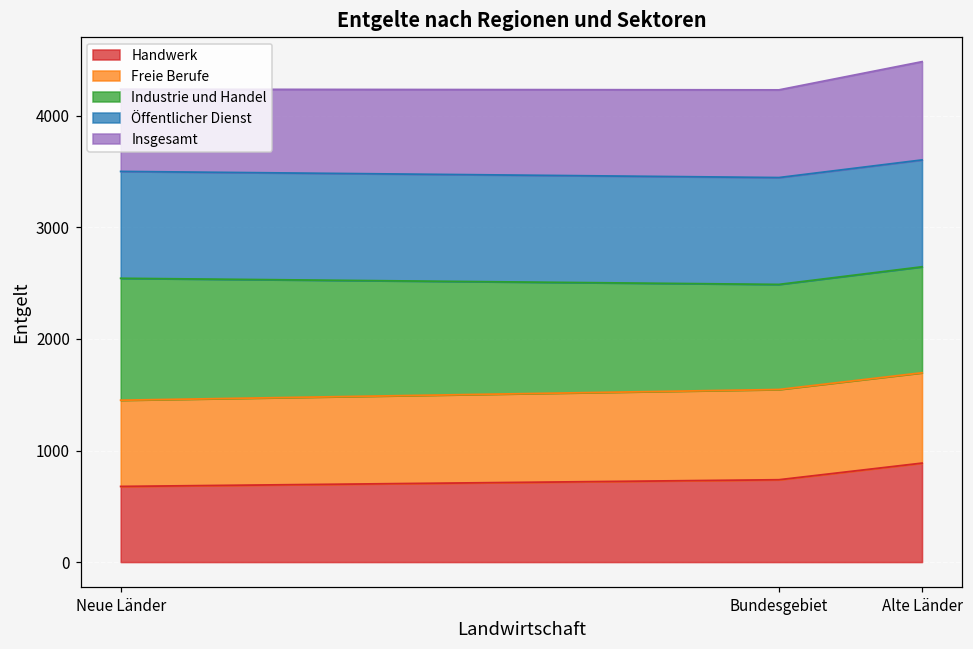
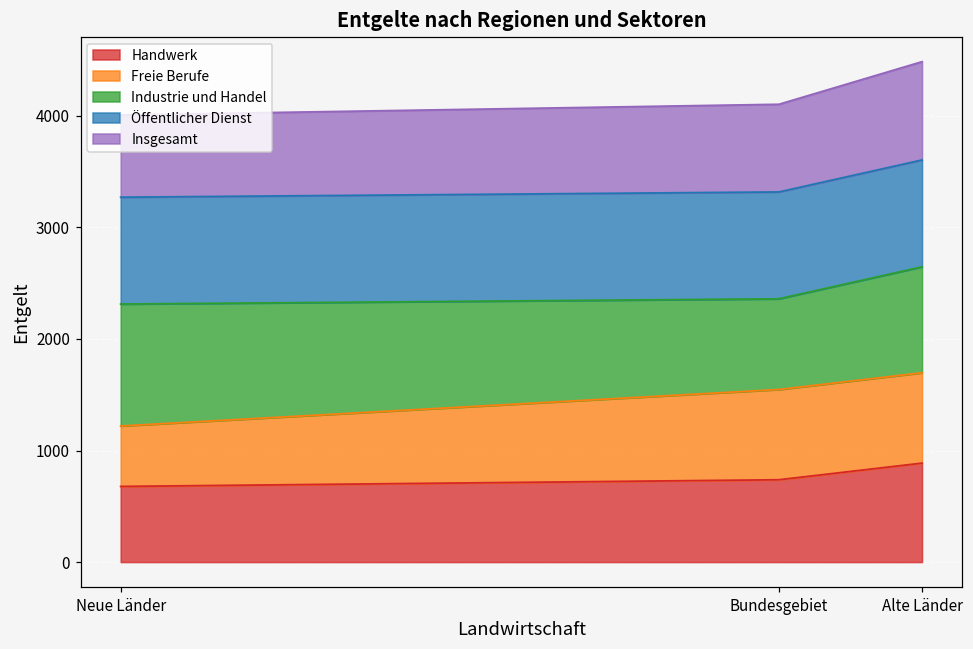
  {
    "Handwerk": {
      "Neue Länder": 680,
      "Bundesgebiet": 740,
      "Alte Länder": 890
    },
    "Freie Berufe": {
-     "Neue Länder": 770,
+     "Neue Länder": 540,
      "Bundesgebiet": 810,
      "Alte Länder": 810
    },
    "Industrie und Handel": {
      "Neue Länder": 1090,
-     "Bundesgebiet": 940,
+     "Bundesgebiet": 810,
      "Alte Länder": 950
    },
    "Öffentlicher Dienst": {
      "Neue Länder": 960,
      "Bundesgebiet": 960,
      "Alte Länder": 960
    },
    "Insgesamt": {
      "Bundesgebiet": 790,
      "Alte Länder": 880
    }
  }
